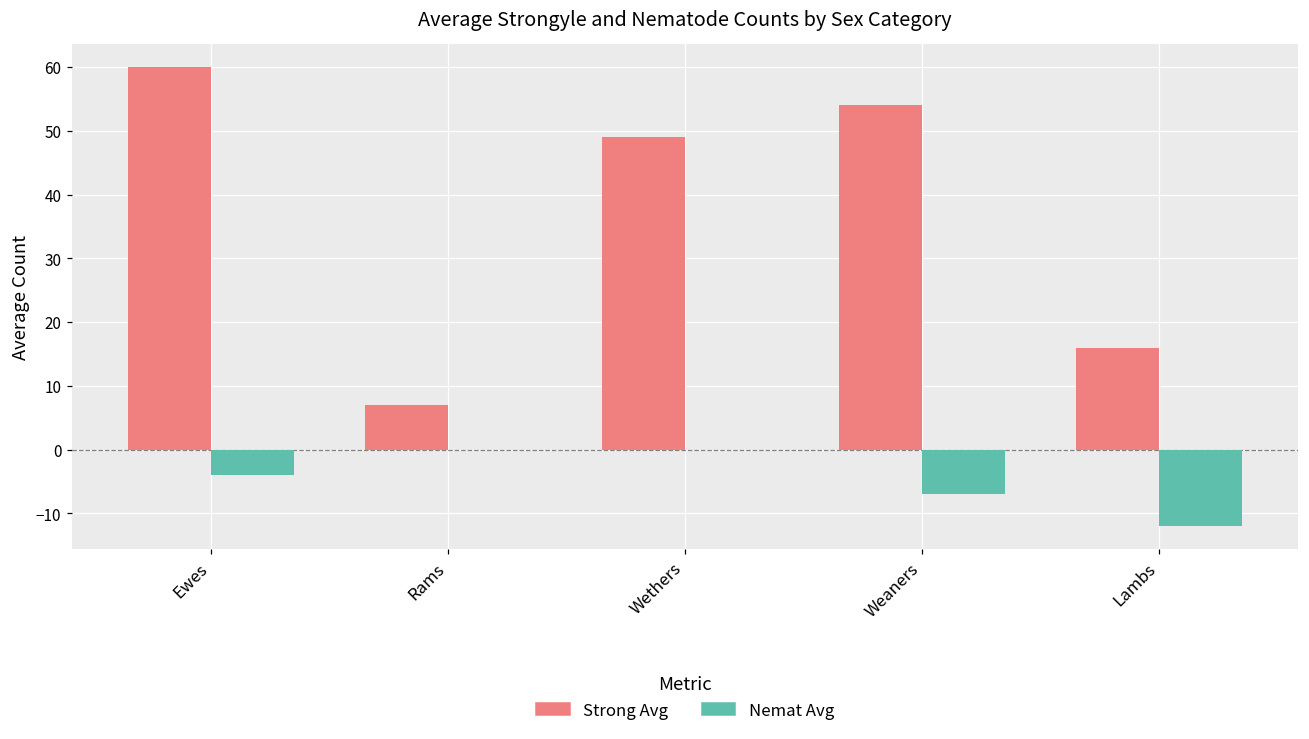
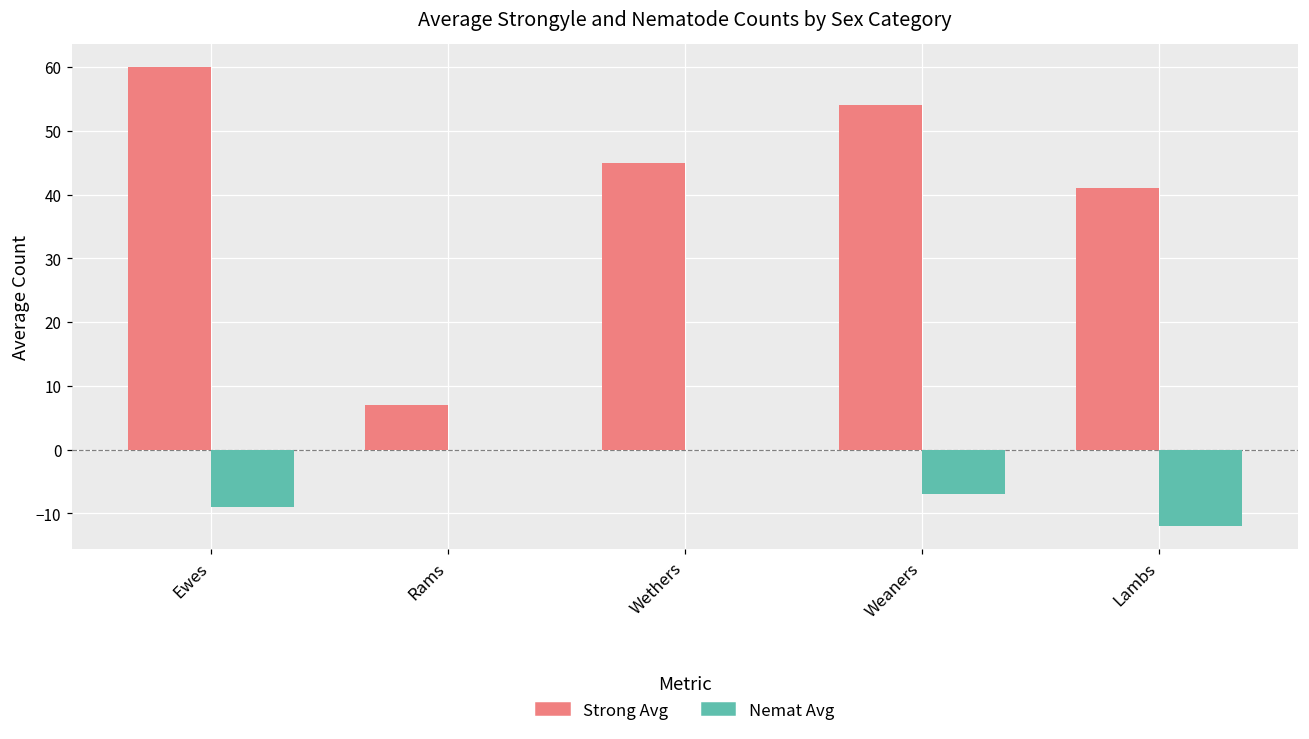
  {
    "Strong Avg": {
      "Ewes": 60,
      "Rams": 7,
-     "Wethers": 49,
+     "Wethers": 45,
      "Weaners": 54,
-     "Lambs": 16
+     "Lambs": 41
    },
    "Nemat Avg": {
-     "Ewes": -4,
+     "Ewes": -9,
      "Rams": 0,
      "Wethers": 0,
      "Weaners": -7,
      "Lambs": -12
    }
  }
